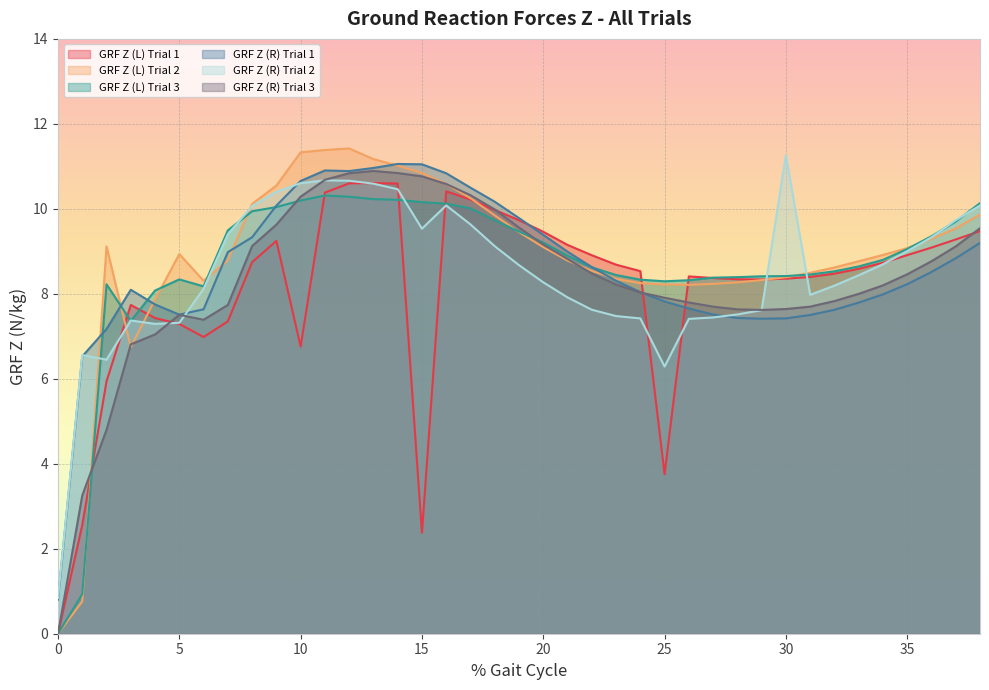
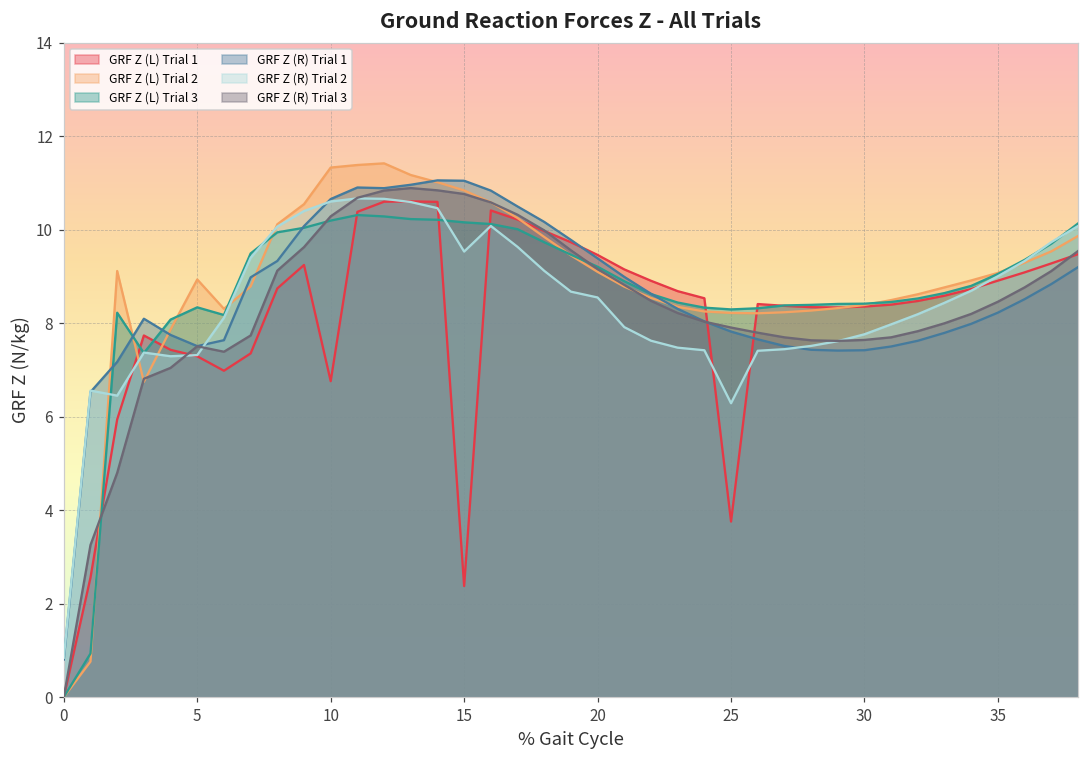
  {
    "GRF Z (L) Trial 1": {
      "10": 6.8,
      "15": 2.4,
      "20": 9.5,
      "25": 3.8,
      "35": 8.9
    },
    "GRF Z (L) Trial 2": {
      "5": 8.9,
      "10": 11.3,
      "15": 10.8,
      "20": 9.1,
      "25": 8.2
    },
    "GRF Z (R) Trial 2": {
      "15": 9.5,
-     "20": 8.3,
+     "20": 8.6,
      "25": 6.3,
-     "30": 11.3
+     "30": 7.8
    }
  }
